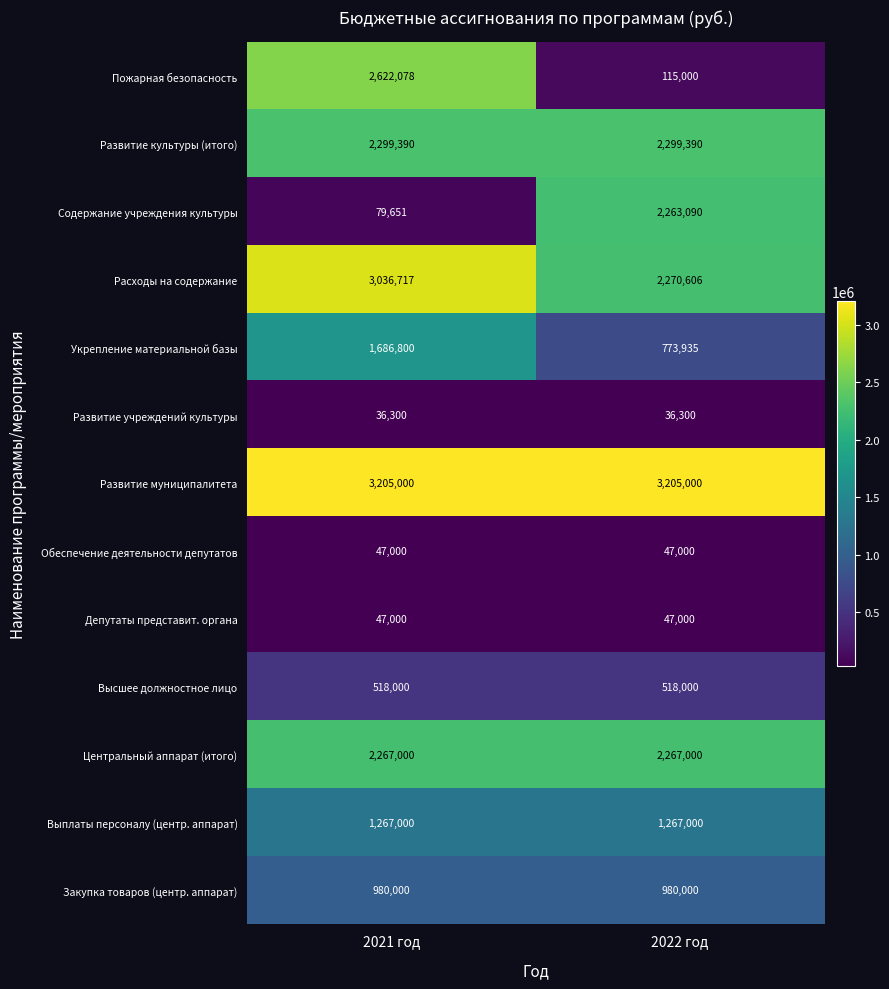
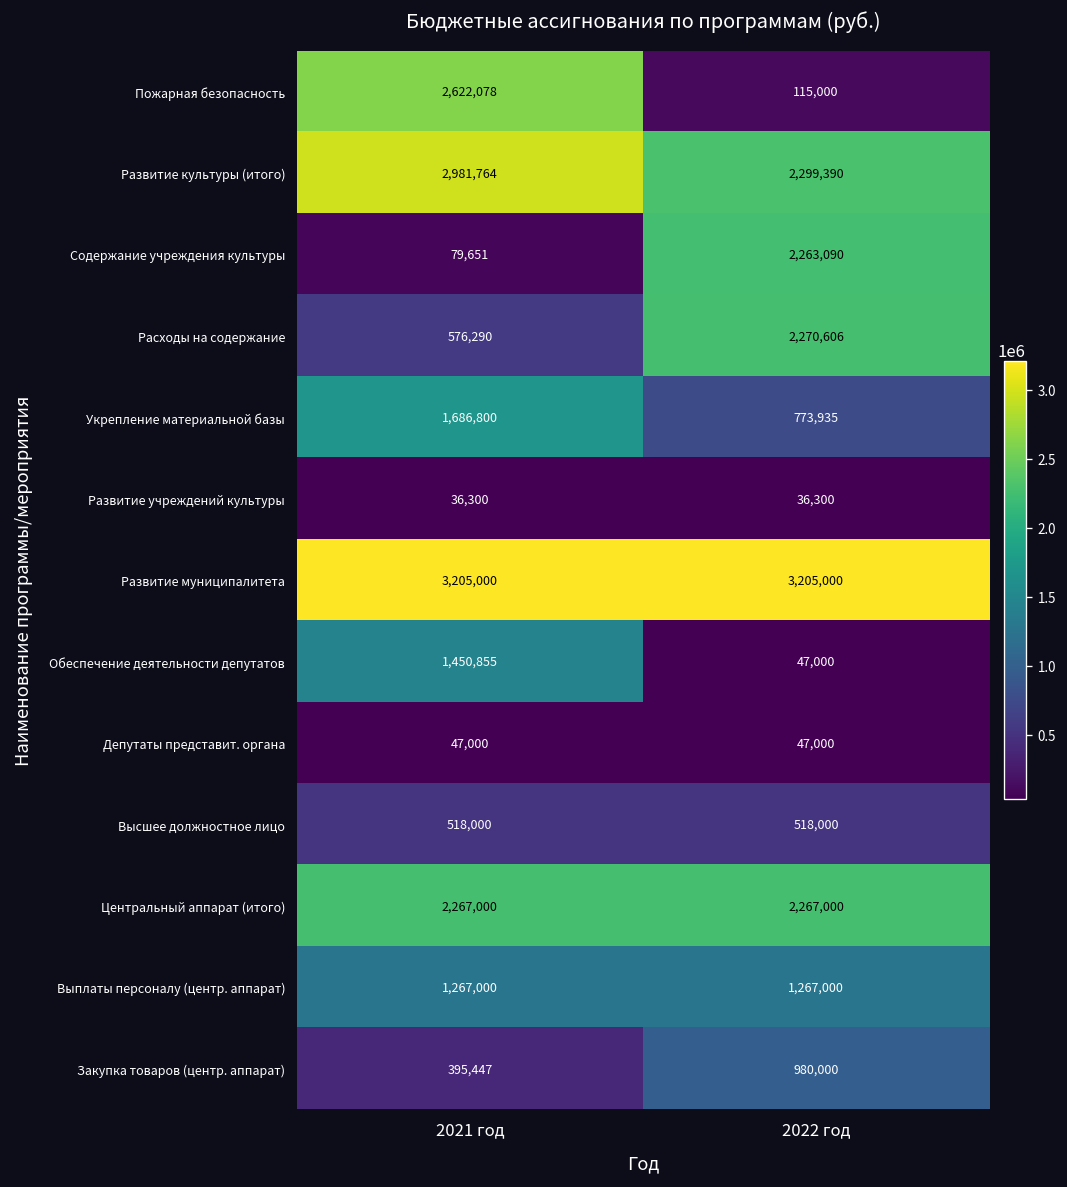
  {
    "Пожарная безопасность": {
      "2021 год": "2,622,078",
      "2022 год": "115,000"
    },
    "Развитие культуры (итого)": {
-     "2021 год": "2,299,390",
+     "2021 год": "2,981,764",
      "2022 год": "2,299,390"
    },
    "Содержание учреждения культуры": {
      "2021 год": "79,651",
      "2022 год": "2,263,090"
    },
    "Расходы на содержание": {
-     "2021 год": "3,036,717",
+     "2021 год": "576,290",
      "2022 год": "2,270,606"
    },
    "Укрепление материальной базы": {
      "2021 год": "1,686,800",
      "2022 год": "773,935"
    },
    "Развитие учреждений культуры": {
      "2021 год": "36,300",
      "2022 год": "36,300"
    },
    "Развитие муниципалитета": {
      "2021 год": "3,205,000",
      "2022 год": "3,205,000"
    },
    "Обеспечение деятельности депутатов": {
-     "2021 год": "47,000",
+     "2021 год": "1,450,855",
      "2022 год": "47,000"
    },
    "Депутаты представит. органа": {
      "2021 год": "47,000",
      "2022 год": "47,000"
    },
    "Высшее должностное лицо": {
      "2021 год": "518,000",
      "2022 год": "518,000"
    },
    "Центральный аппарат (итого)": {
      "2021 год": "2,267,000",
      "2022 год": "2,267,000"
    },
    "Выплаты персоналу (центр. аппарат)": {
      "2021 год": "1,267,000",
      "2022 год": "1,267,000"
    },
    "Закупка товаров (центр. аппарат)": {
-     "2021 год": "980,000",
+     "2021 год": "395,447",
      "2022 год": "980,000"
    }
  }
